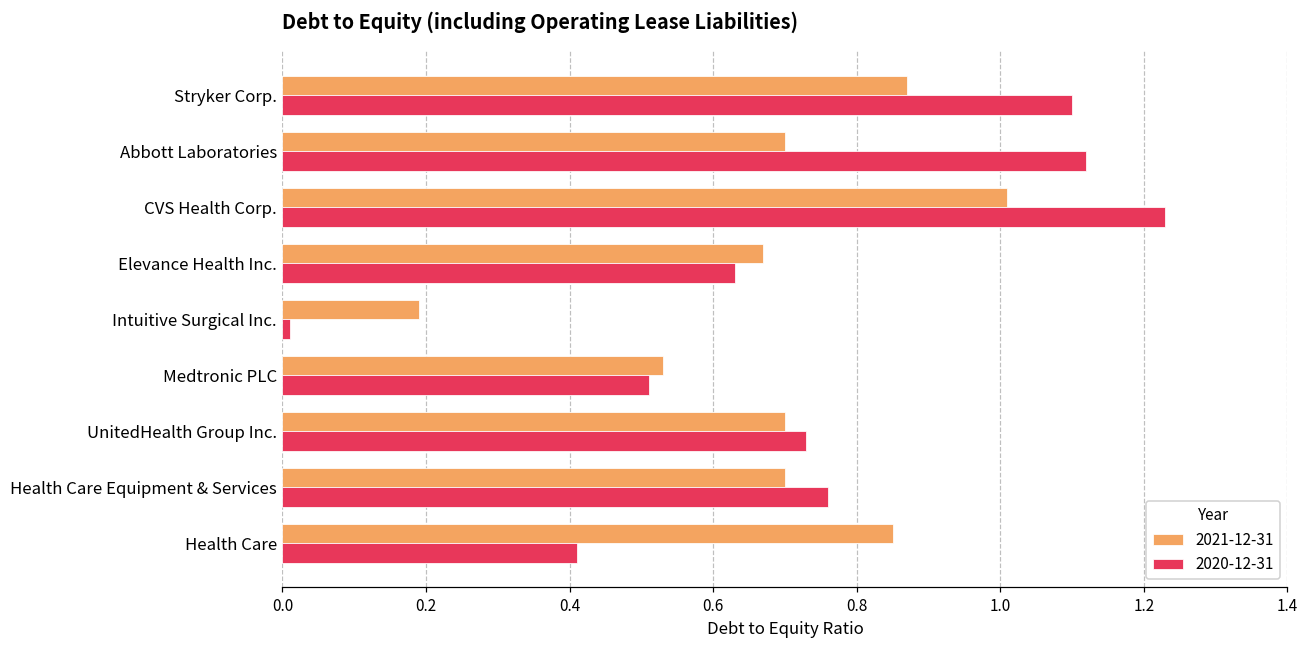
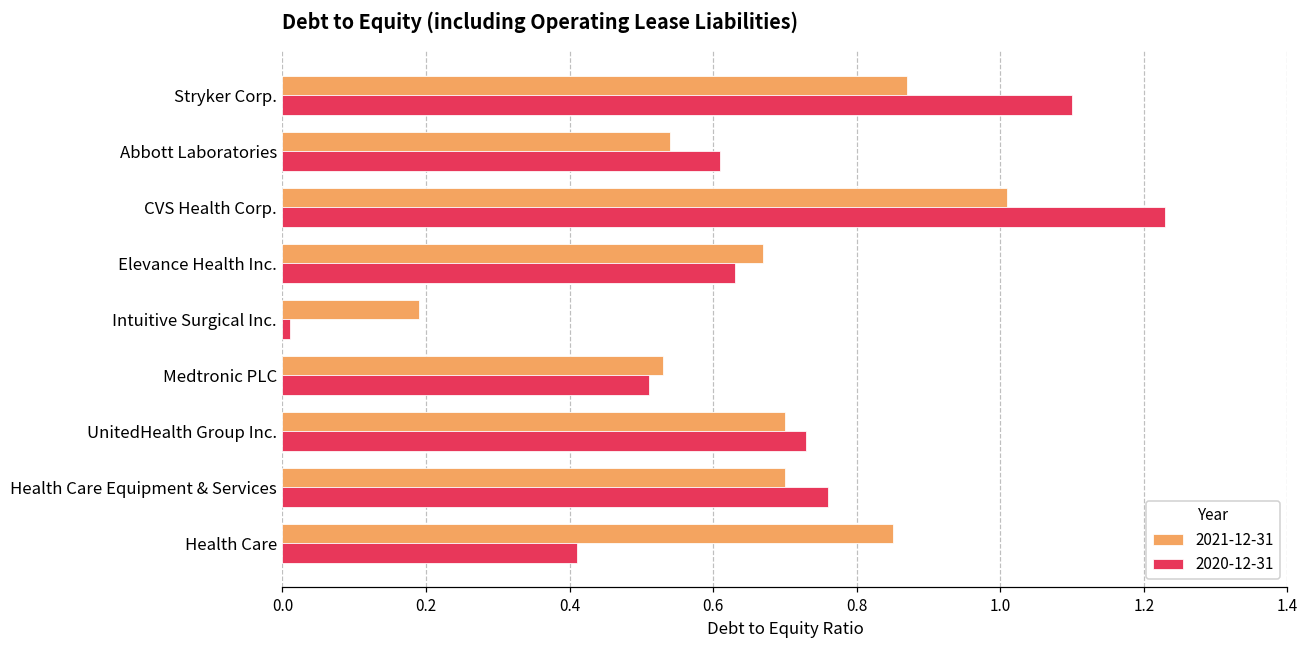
  {
    "2021-12-31": {
      "Stryker Corp.": 0.87,
-     "Abbott Laboratories": 0.70,
+     "Abbott Laboratories": 0.54,
      "CVS Health Corp.": 1.01,
      "Elevance Health Inc.": 0.67,
      "Intuitive Surgical Inc.": 0.19,
      "Medtronic PLC": 0.53,
      "UnitedHealth Group Inc.": 0.70,
      "Health Care Equipment & Services": 0.70,
      "Health Care": 0.85
    },
    "2020-12-31": {
      "Stryker Corp.": 1.10,
-     "Abbott Laboratories": 1.12,
+     "Abbott Laboratories": 0.61,
      "CVS Health Corp.": 1.23,
      "Elevance Health Inc.": 0.63,
      "Intuitive Surgical Inc.": 0.01,
      "Medtronic PLC": 0.51,
      "UnitedHealth Group Inc.": 0.73,
      "Health Care Equipment & Services": 0.76,
      "Health Care": 0.41
    }
  }
